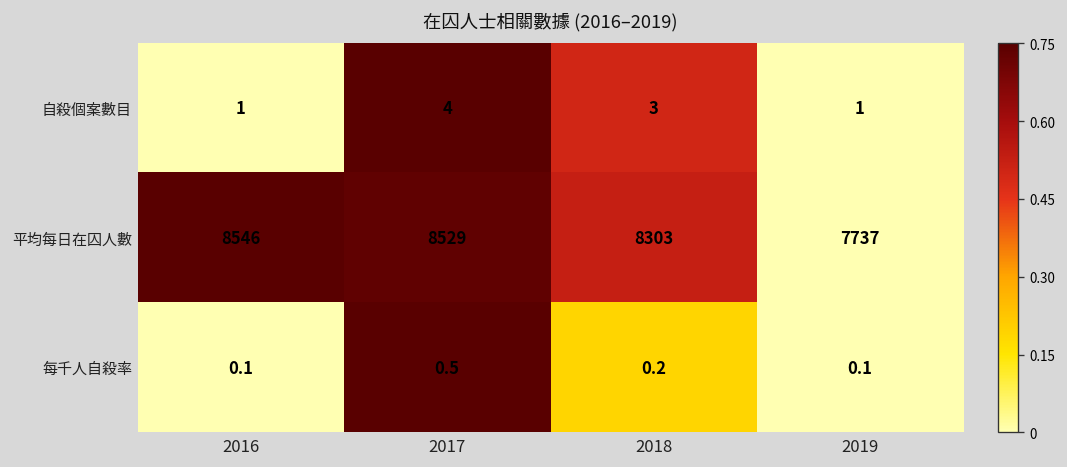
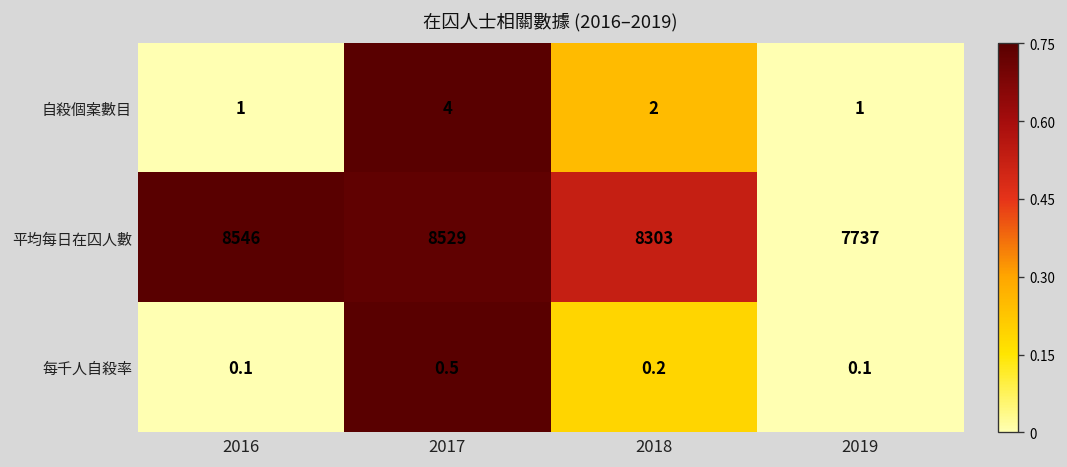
  {
    "自殺個案數目": {
      "2016": 1,
      "2017": 4,
-     "2018": 3,
+     "2018": 2,
      "2019": 1
    },
    "平均每日在囚人數": {
      "2016": 8546,
      "2017": 8529,
      "2018": 8303,
      "2019": 7737
    },
    "每千人自殺率": {
      "2016": 0.1,
      "2017": 0.5,
      "2018": 0.2,
      "2019": 0.1
    }
  }
